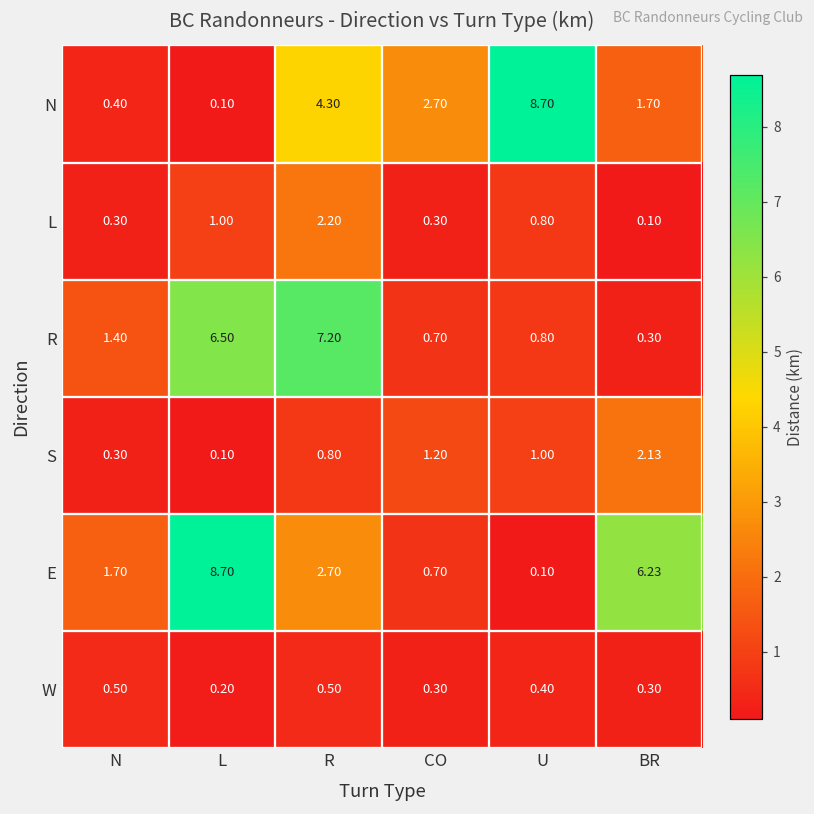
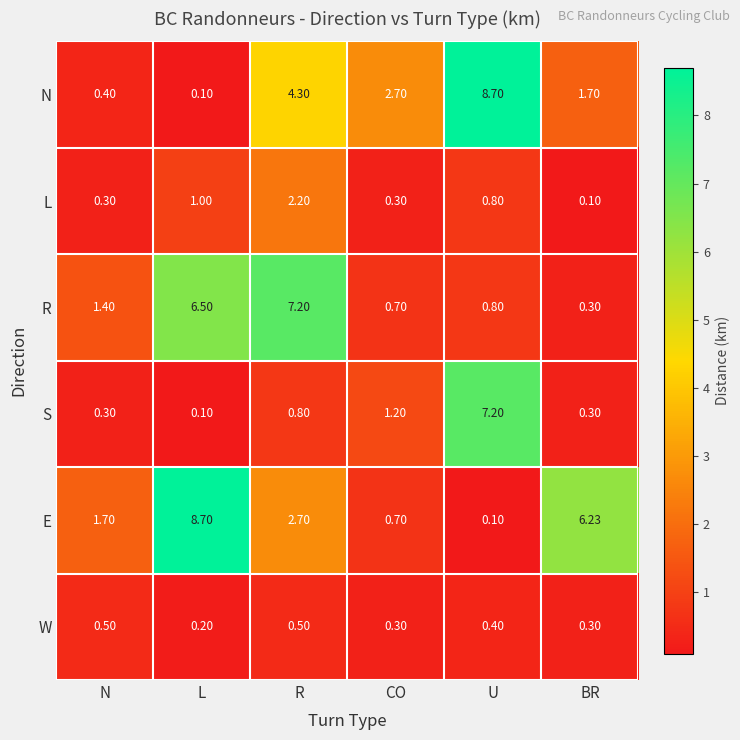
  {
    "N": {
      "N": 0.40,
      "L": 0.10,
      "R": 4.30,
      "CO": 2.70,
      "U": 8.70,
      "BR": 1.70
    },
    "L": {
      "N": 0.30,
      "L": 1.00,
      "R": 2.20,
      "CO": 0.30,
      "U": 0.80,
      "BR": 0.10
    },
    "R": {
      "N": 1.40,
      "L": 6.50,
      "R": 7.20,
      "CO": 0.70,
      "U": 0.80,
      "BR": 0.30
    },
    "S": {
      "N": 0.30,
      "L": 0.10,
      "R": 0.80,
      "CO": 1.20,
-     "U": 1.00,
-     "BR": 2.13
+     "U": 7.20,
+     "BR": 0.30
    },
    "E": {
      "N": 1.70,
      "L": 8.70,
      "R": 2.70,
      "CO": 0.70,
      "U": 0.10,
      "BR": 6.23
    },
    "W": {
      "N": 0.50,
      "L": 0.20,
      "R": 0.50,
      "CO": 0.30,
      "U": 0.40,
      "BR": 0.30
    }
  }
